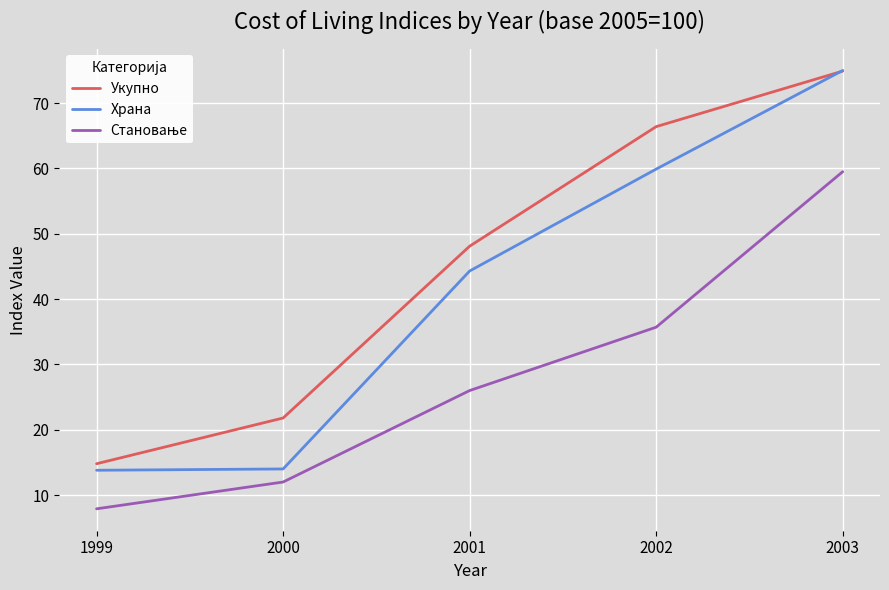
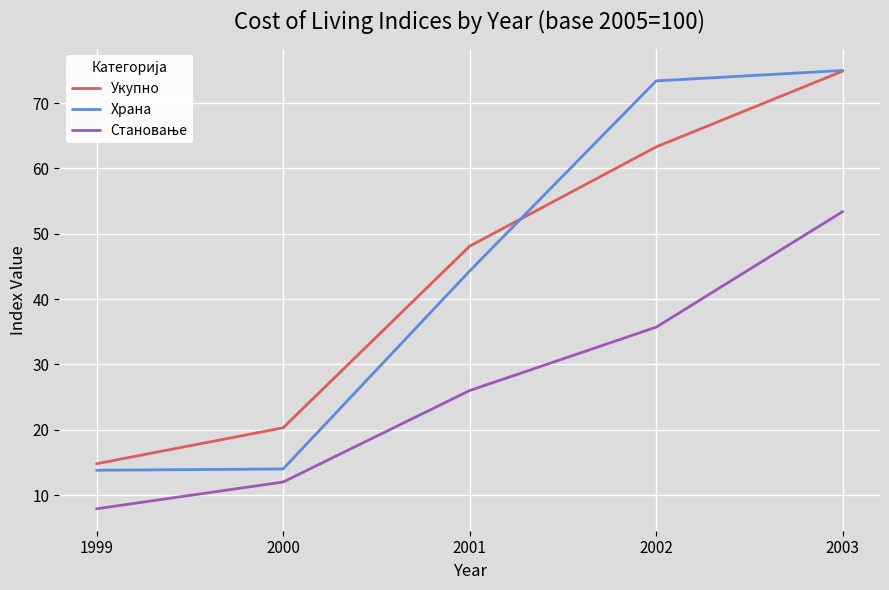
  {
    "Укупно": {
      "1999": 15,
-     "2000": 22,
+     "2000": 20,
      "2001": 48,
-     "2002": 66
+     "2002": 63
    },
    "Храна": {
      "1999": 14,
      "2000": 14,
      "2001": 44,
-     "2002": 60
+     "2002": 73
    },
    "Становање": {
      "1999": 8,
      "2000": 12,
      "2001": 26,
      "2002": 36,
-     "2003": 60
+     "2003": 53
    }
  }
